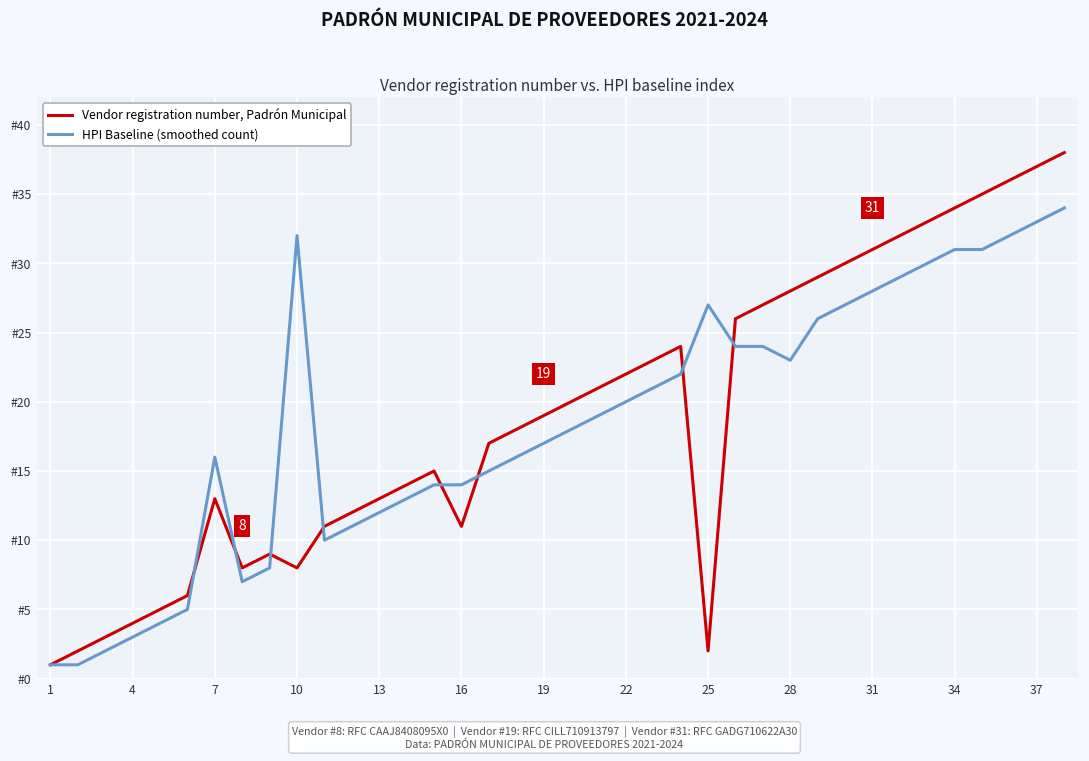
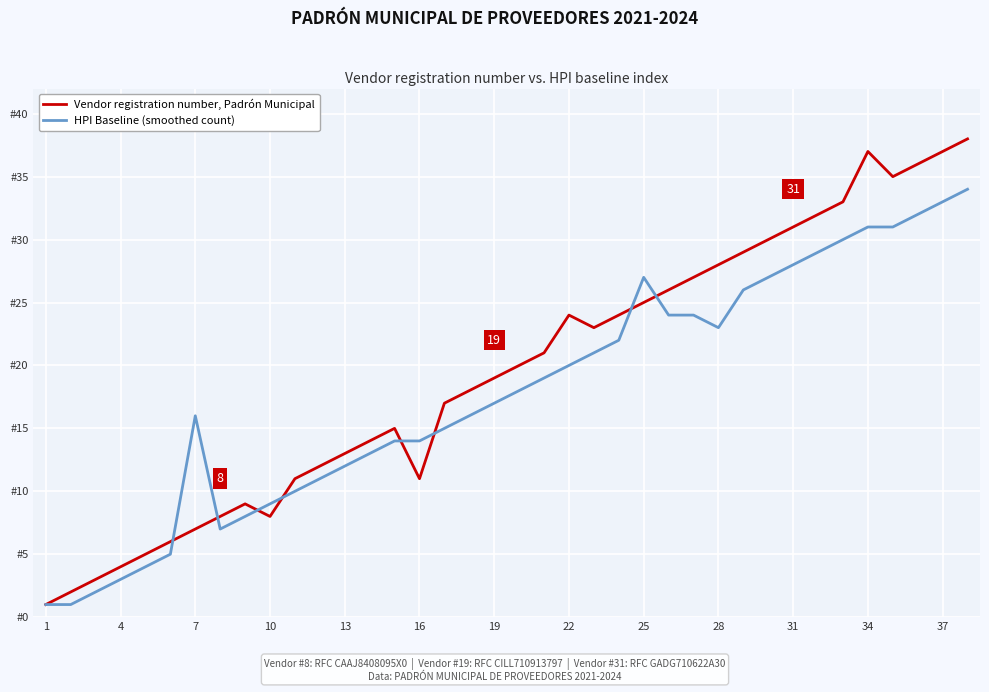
  {
    "Vendor registration number, Padrón Municipal": {
      "4": "#4",
-     "7": "#13",
+     "7": "#7",
      "10": "#8",
      "13": "#13",
      "16": "#11",
-     "22": "#22",
-     "25": "#2",
+     "22": "#24",
+     "25": "#25",
      "28": "#28",
-     "34": "#34",
+     "34": "#37",
      "37": "#37"
    },
    "HPI Baseline (smoothed count)": {
      "4": "#3",
      "7": "#16",
-     "10": "#32",
+     "10": "#9",
      "13": "#12",
      "16": "#14",
      "19": "#17",
      "22": "#20",
      "25": "#27",
      "28": "#23",
      "31": "#28",
      "34": "#31",
      "37": "#33"
    }
  }
